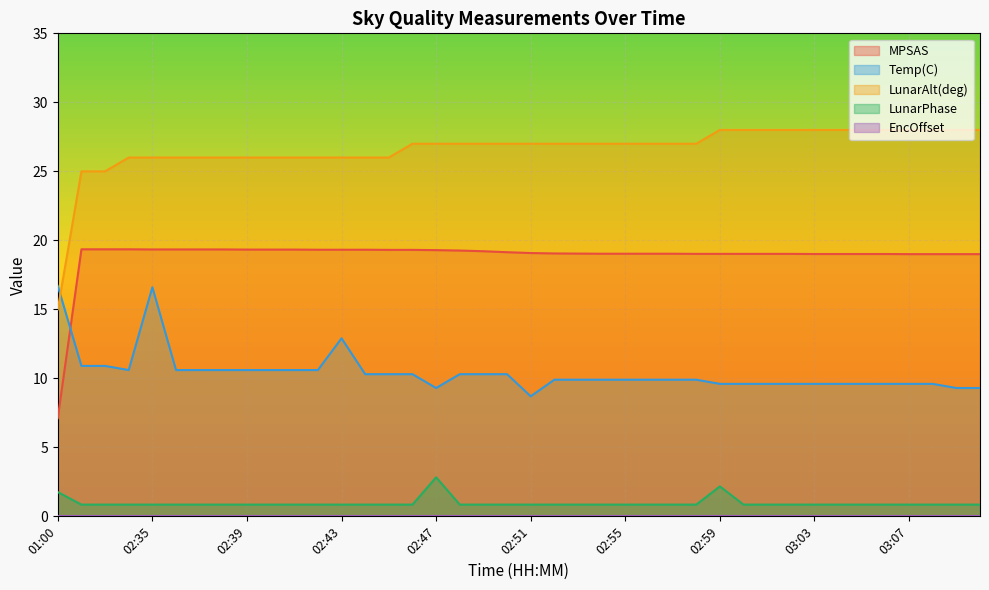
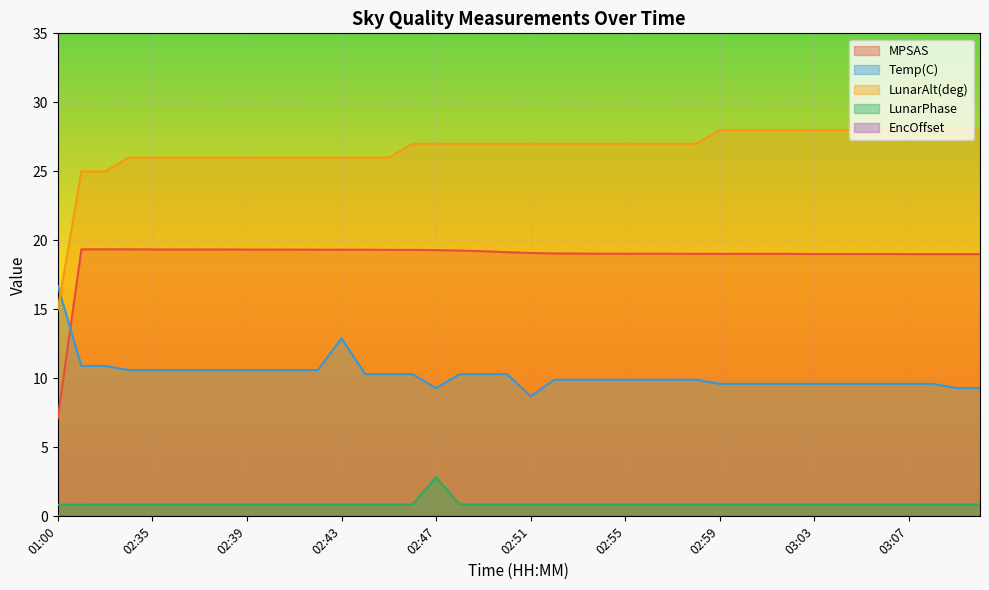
  {
    "Temp(C)": {
      "01:00": 16.7,
-     "02:35": 16.6,
+     "02:35": 10.6,
      "02:39": 10.6,
      "02:43": 12.9,
      "02:47": 9.3,
      "02:51": 8.7,
      "02:55": 9.9,
      "02:59": 9.6,
      "03:03": 9.6,
      "03:07": 9.6
    },
    "LunarPhase": {
-     "01:00": 1.8,
+     "01:00": 0.8,
      "02:35": 0.9,
      "02:39": 0.9,
      "02:43": 0.9,
      "02:47": 2.8,
      "02:51": 0.9,
      "02:55": 0.9,
-     "02:59": 2.2,
+     "02:59": 0.9,
      "03:03": 0.9,
      "03:07": 0.9
    },
    "EncOffset": {
      "01:00": 0.0,
      "02:35": 0.0,
      "02:39": 0.0,
      "02:43": 0.0,
      "02:47": 0.0,
      "02:51": 0.0,
      "02:55": 0.0,
      "02:59": 0.0,
      "03:03": 0.0,
      "03:07": 0.0
    }
  }
